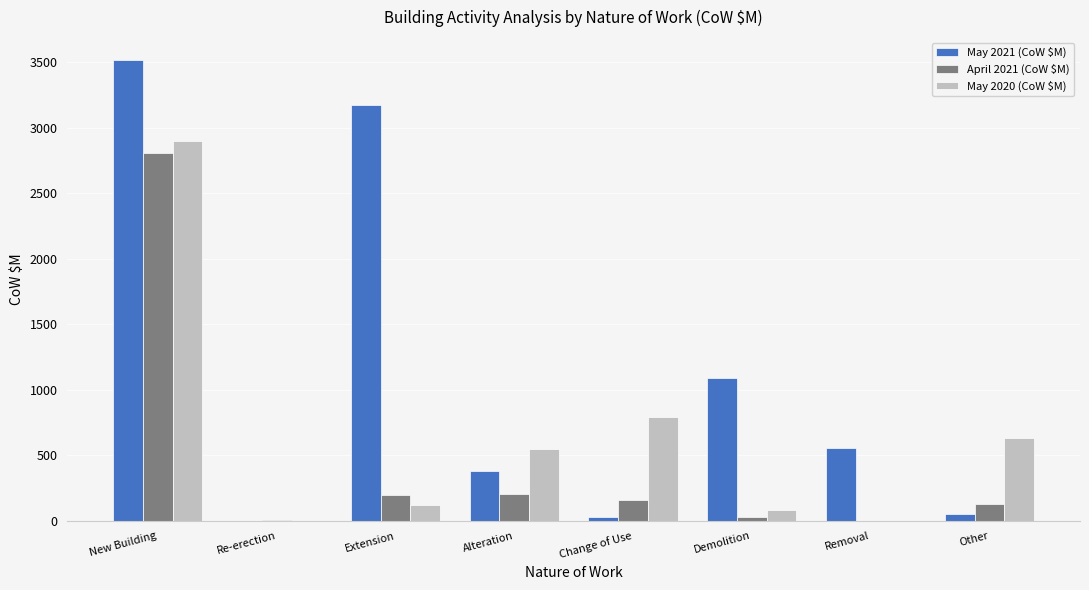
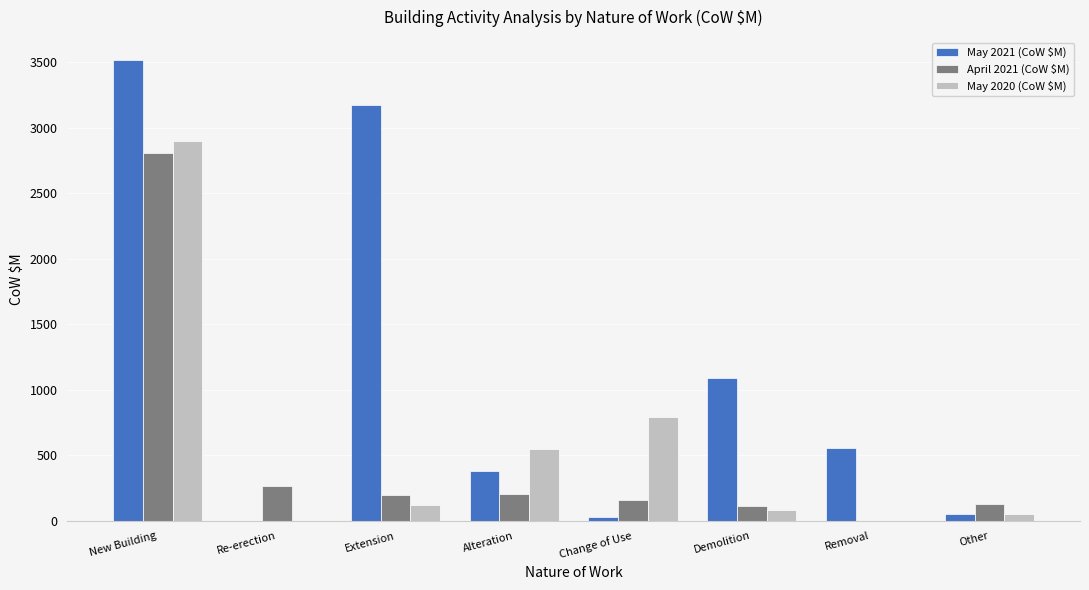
  {
    "May 2021 (CoW $M)": {
      "New Building": 3520,
      "Extension": 3180,
      "Alteration": 380,
      "Change of Use": 30,
      "Demolition": 1090,
      "Removal": 550,
      "Other": 60
    },
    "April 2021 (CoW $M)": {
      "New Building": 2810,
-     "Re-erection": 0,
+     "Re-erection": 270,
      "Extension": 200,
      "Alteration": 200,
      "Change of Use": 160,
-     "Demolition": 30,
+     "Demolition": 110,
      "Other": 130
    },
    "May 2020 (CoW $M)": {
      "New Building": 2900,
      "Extension": 120,
      "Alteration": 550,
      "Change of Use": 790,
      "Demolition": 80,
-     "Other": 640
+     "Other": 50
    }
  }
